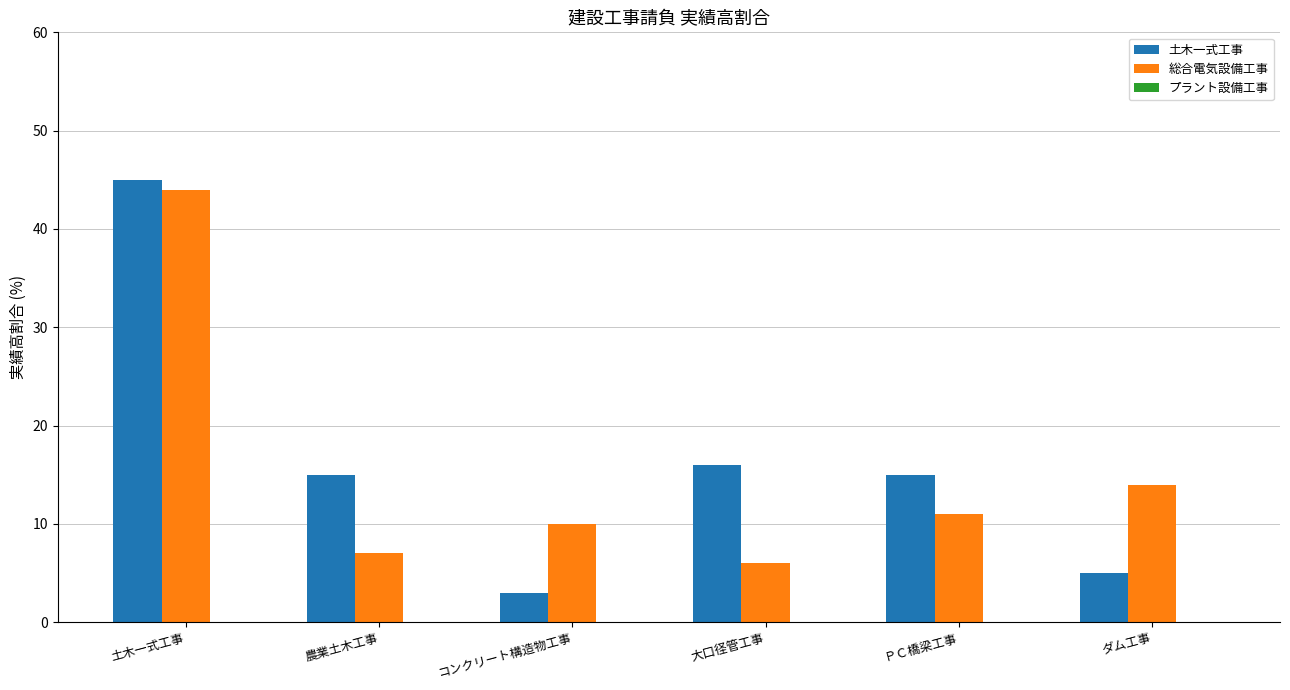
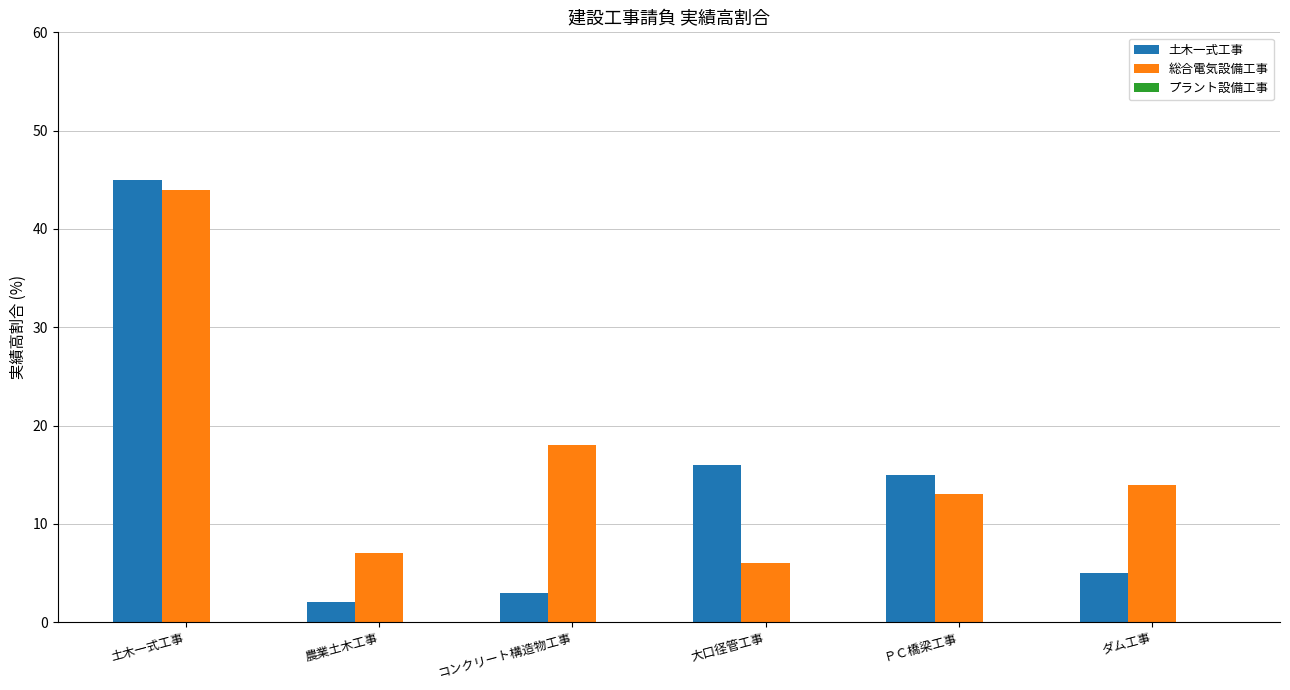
  {
    "土木一式工事": {
      "土木一式工事": 45,
-     "農業土木工事": 15,
+     "農業土木工事": 2,
      "コンクリート構造物工事": 3,
      "大口径管工事": 16,
      "ＰＣ橋梁工事": 15,
      "ダム工事": 5
    },
    "総合電気設備工事": {
      "土木一式工事": 44,
      "農業土木工事": 7,
-     "コンクリート構造物工事": 10,
+     "コンクリート構造物工事": 18,
      "大口径管工事": 6,
-     "ＰＣ橋梁工事": 11,
+     "ＰＣ橋梁工事": 13,
      "ダム工事": 14
    },
    "プラント設備工事": {
      "土木一式工事": 0,
      "農業土木工事": 0,
      "コンクリート構造物工事": 0,
      "大口径管工事": 0,
      "ＰＣ橋梁工事": 0,
      "ダム工事": 0
    }
  }
